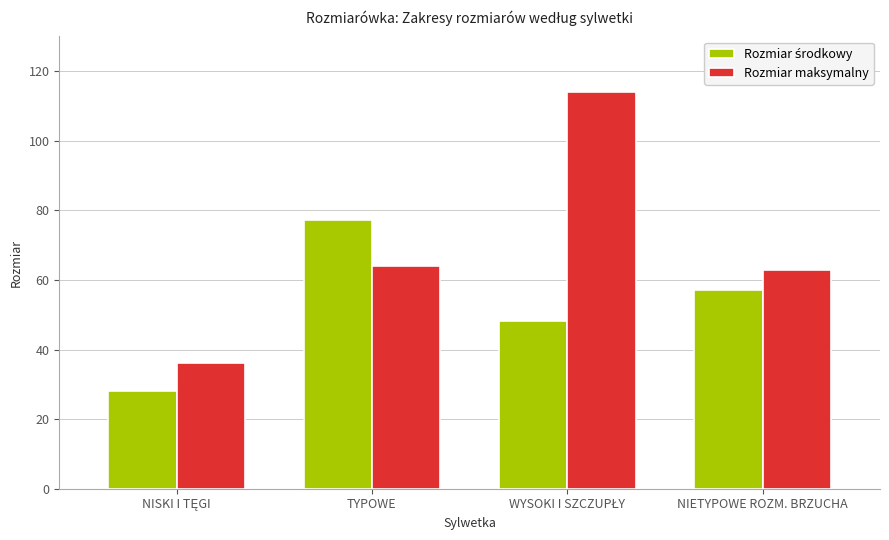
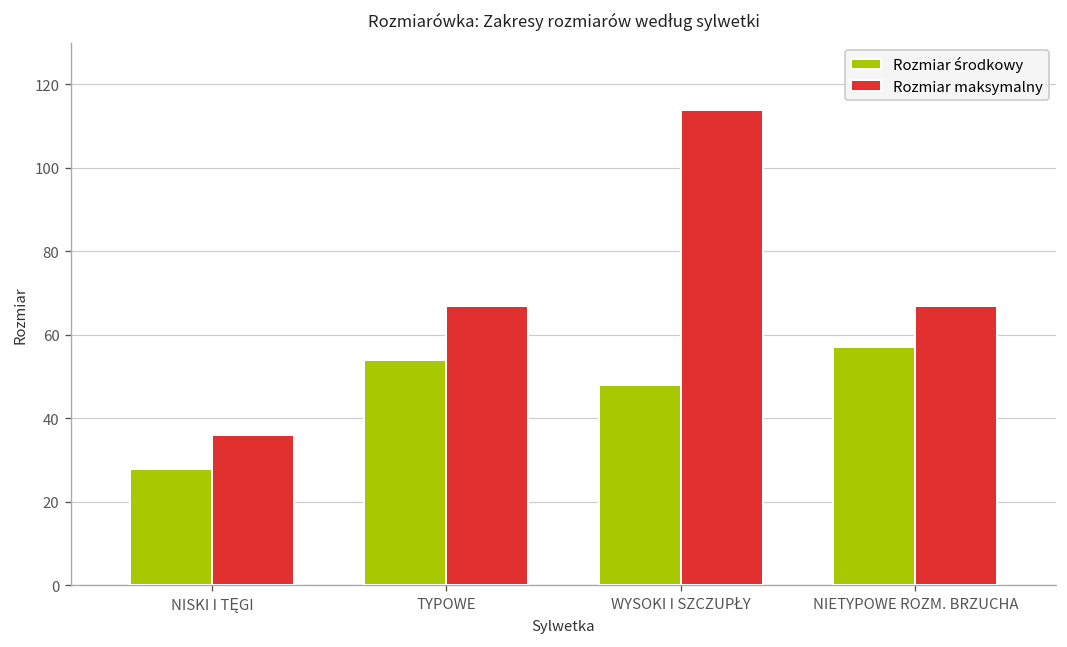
  {
    "Rozmiar środkowy": {
      "NISKI I TĘGI": 28,
-     "TYPOWE": 77,
+     "TYPOWE": 54,
      "WYSOKI I SZCZUPŁY": 48,
      "NIETYPOWE ROZM. BRZUCHA": 57
    },
    "Rozmiar maksymalny": {
      "NISKI I TĘGI": 36,
-     "TYPOWE": 64,
+     "TYPOWE": 67,
      "WYSOKI I SZCZUPŁY": 114,
-     "NIETYPOWE ROZM. BRZUCHA": 63
+     "NIETYPOWE ROZM. BRZUCHA": 67
    }
  }
